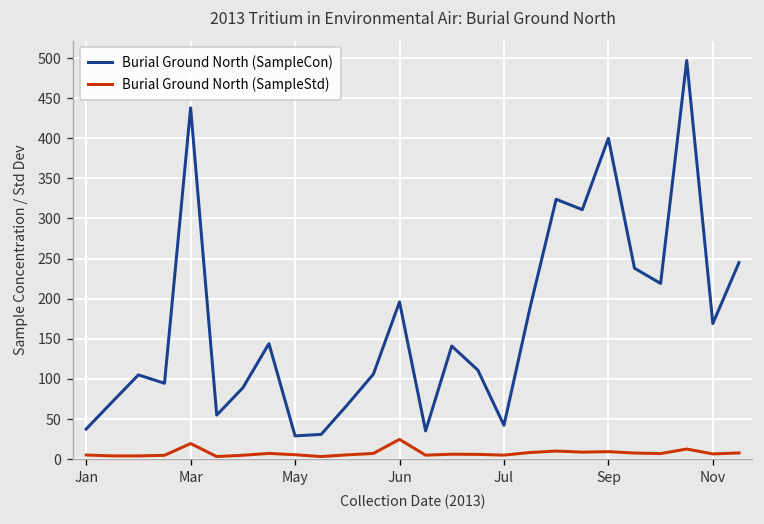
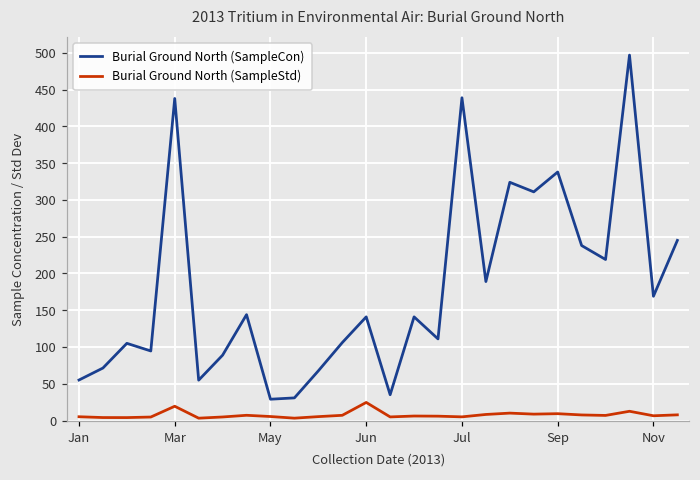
  {
    "Burial Ground North (SampleCon)": {
-     "Jan": 40,
+     "Jan": 60,
      "Mar": 440,
      "May": 30,
-     "Jun": 200,
-     "Jul": 40,
-     "Sep": 400,
+     "Jun": 140,
+     "Jul": 440,
+     "Sep": 340,
      "Nov": 170
    },
    "Burial Ground North (SampleStd)": {
      "Jan": 10,
      "Mar": 20,
      "May": 10,
      "Jun": 20,
      "Jul": 10,
      "Sep": 10,
      "Nov": 10
    }
  }
